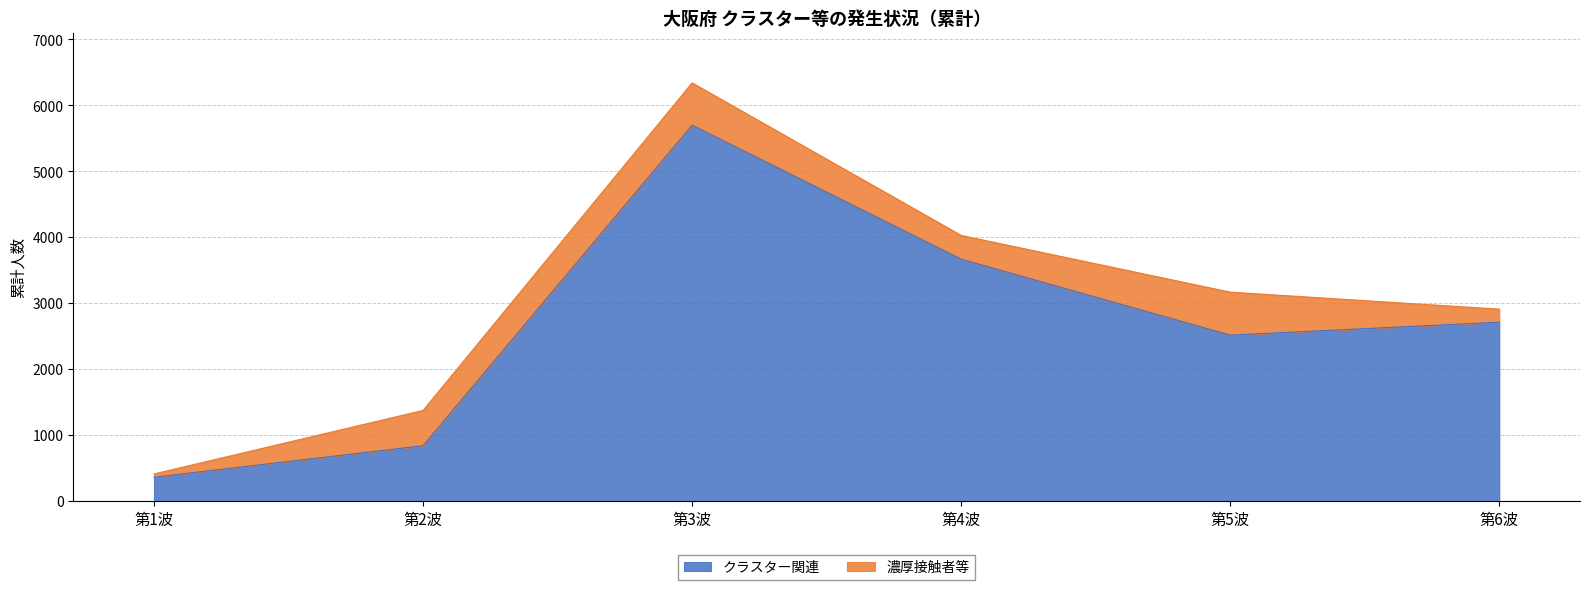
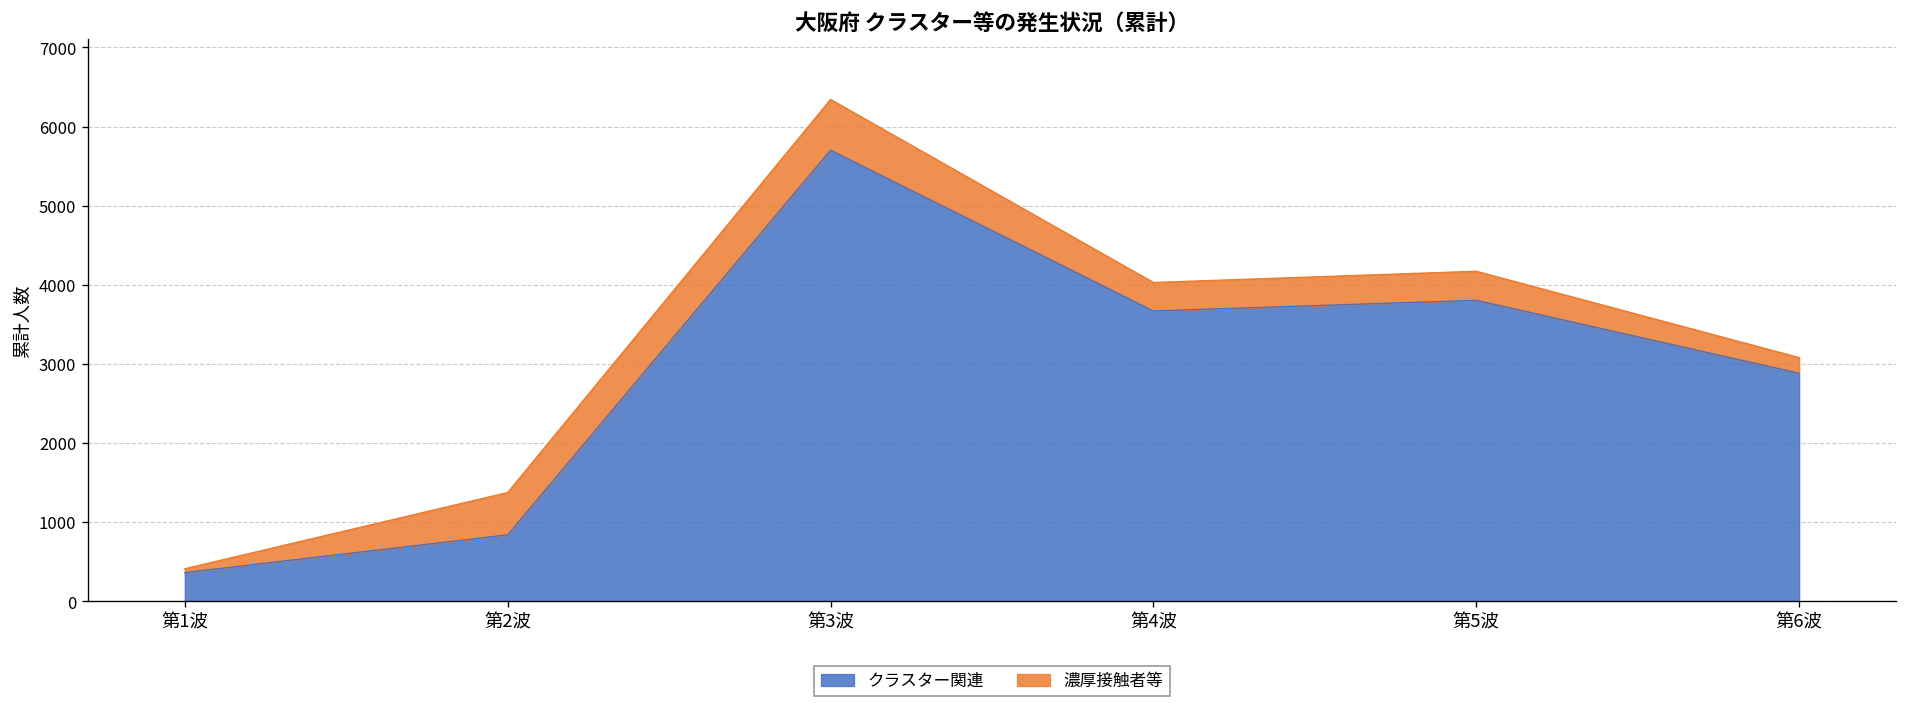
  {
    "クラスター関連": {
      "第1波": 400,
      "第2波": 800,
      "第3波": 5700,
      "第4波": 3700,
-     "第5波": 2500,
-     "第6波": 2700
+     "第5波": 3800,
+     "第6波": 2900
    },
    "濃厚接触者等": {
      "第1波": 0,
      "第2波": 500,
      "第3波": 600,
      "第4波": 400,
-     "第5波": 700,
+     "第5波": 400,
      "第6波": 200
    }
  }
